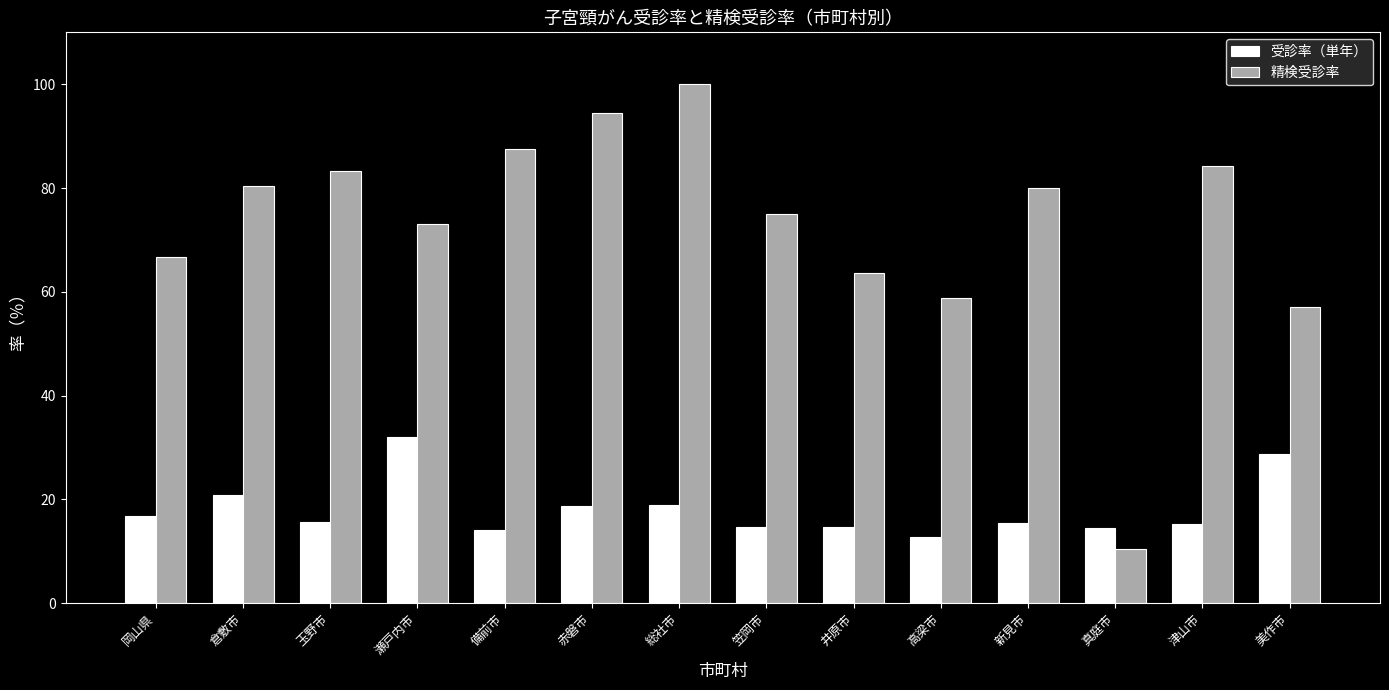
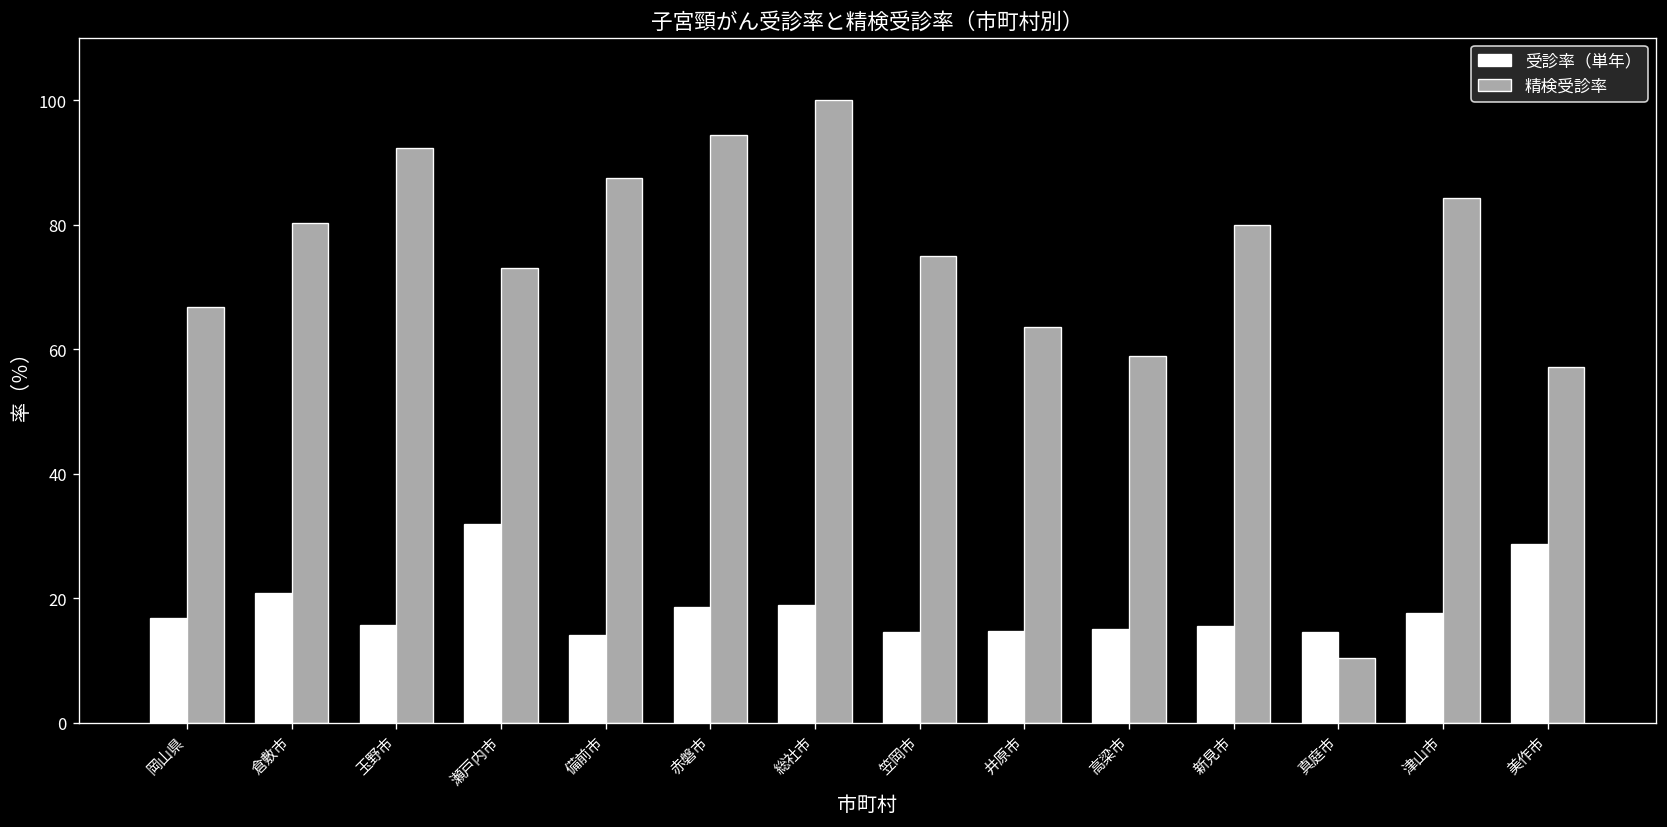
  {
    "受診率（単年）": {
      "岡山県": 17,
      "倉敷市": 21,
      "玉野市": 16,
      "瀬戸内市": 32,
      "備前市": 14,
      "赤磐市": 19,
      "総社市": 19,
      "笠岡市": 15,
      "井原市": 15,
-     "高梁市": 13,
+     "高梁市": 15,
      "新見市": 16,
      "真庭市": 15,
-     "津山市": 15,
+     "津山市": 18,
      "美作市": 29
    },
    "精検受診率": {
      "岡山県": 67,
      "倉敷市": 80,
-     "玉野市": 83,
+     "玉野市": 92,
      "瀬戸内市": 73,
      "備前市": 88,
      "赤磐市": 94,
      "総社市": 100,
      "笠岡市": 75,
      "井原市": 64,
      "高梁市": 59,
      "新見市": 80,
      "真庭市": 10,
      "津山市": 84,
      "美作市": 57
    }
  }
